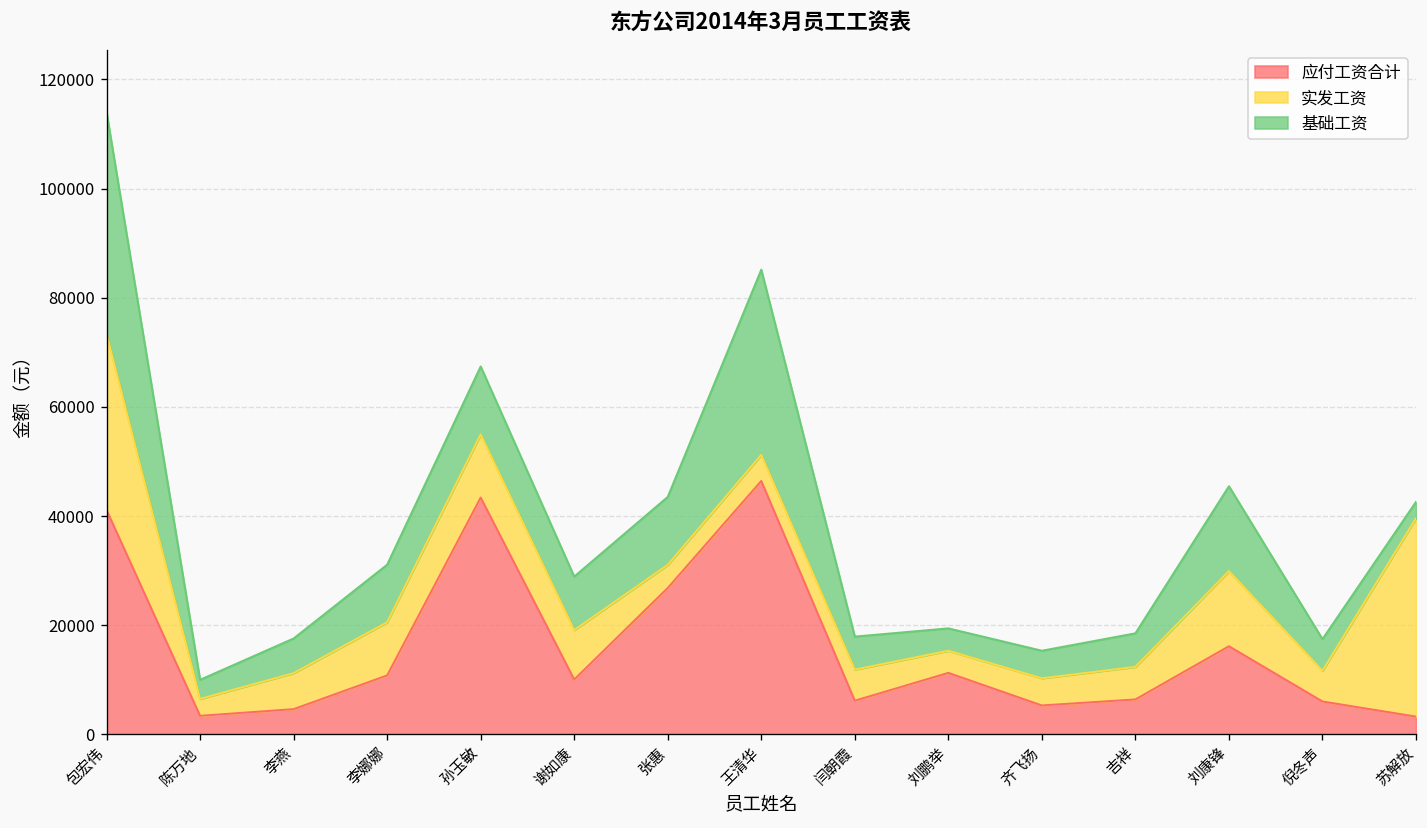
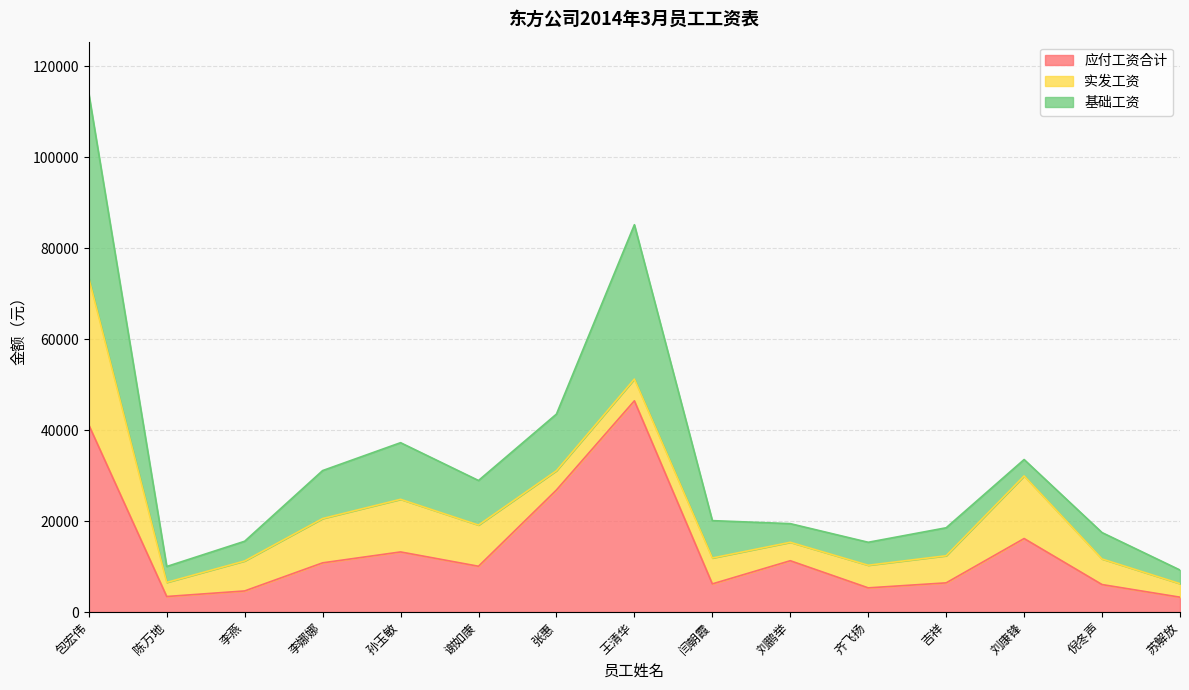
  {
    "应付工资合计": {
      "包宏伟": 41000,
      "陈万地": 3000,
      "李燕": 5000,
      "李娜娜": 11000,
-     "孙玉敏": 43000,
+     "孙玉敏": 13000,
      "谢如康": 10000,
      "张惠": 27000,
      "王清华": 46000,
      "闫朝霞": 6000,
      "刘鹏举": 11000,
      "齐飞扬": 5000,
      "吉祥": 6000,
      "刘康锋": 16000,
      "倪冬声": 6000,
      "苏解放": 3000
    },
    "实发工资": {
      "包宏伟": 32000,
      "陈万地": 3000,
      "李燕": 7000,
      "李娜娜": 10000,
      "孙玉敏": 12000,
      "谢如康": 9000,
      "张惠": 4000,
      "王清华": 5000,
      "闫朝霞": 6000,
      "刘鹏举": 4000,
      "齐飞扬": 5000,
      "吉祥": 6000,
      "刘康锋": 14000,
      "倪冬声": 6000,
-     "苏解放": 36000
+     "苏解放": 3000
    },
    "基础工资": {
      "包宏伟": 41000,
      "陈万地": 4000,
-     "李燕": 6000,
+     "李燕": 4000,
      "李娜娜": 11000,
      "孙玉敏": 12000,
      "谢如康": 10000,
      "张惠": 12000,
      "王清华": 34000,
-     "闫朝霞": 6000,
+     "闫朝霞": 8000,
      "刘鹏举": 4000,
      "齐飞扬": 5000,
      "吉祥": 6000,
-     "刘康锋": 16000,
+     "刘康锋": 4000,
      "倪冬声": 6000,
      "苏解放": 3000
    }
  }
